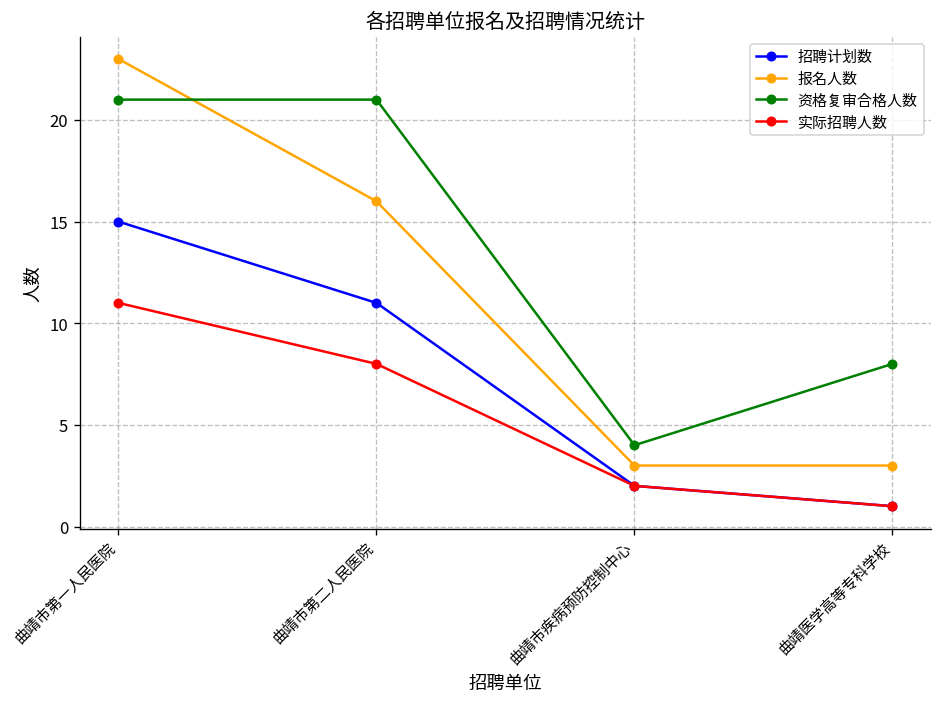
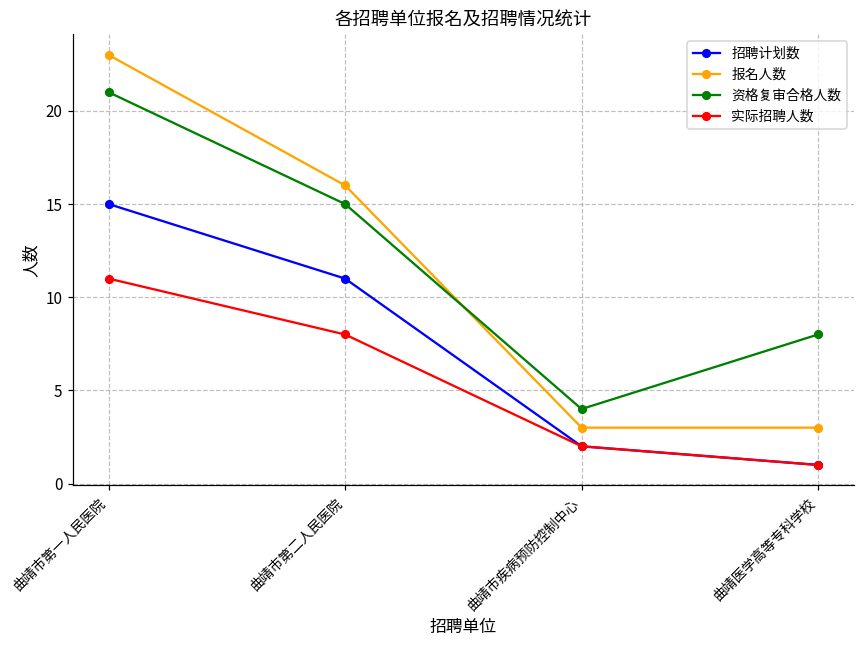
  {
    "招聘计划数": {
      "曲靖市第一人民医院": 15,
      "曲靖市第二人民医院": 11
    },
    "报名人数": {
      "曲靖市第一人民医院": 23,
      "曲靖市第二人民医院": 16,
      "曲靖市疾病预防控制中心": 3,
      "曲靖医学高等专科学校": 3
    },
    "资格复审合格人数": {
      "曲靖市第一人民医院": 21,
-     "曲靖市第二人民医院": 21,
+     "曲靖市第二人民医院": 15,
      "曲靖市疾病预防控制中心": 4,
      "曲靖医学高等专科学校": 8
    },
    "实际招聘人数": {
      "曲靖市第一人民医院": 11,
      "曲靖市第二人民医院": 8
    }
  }
